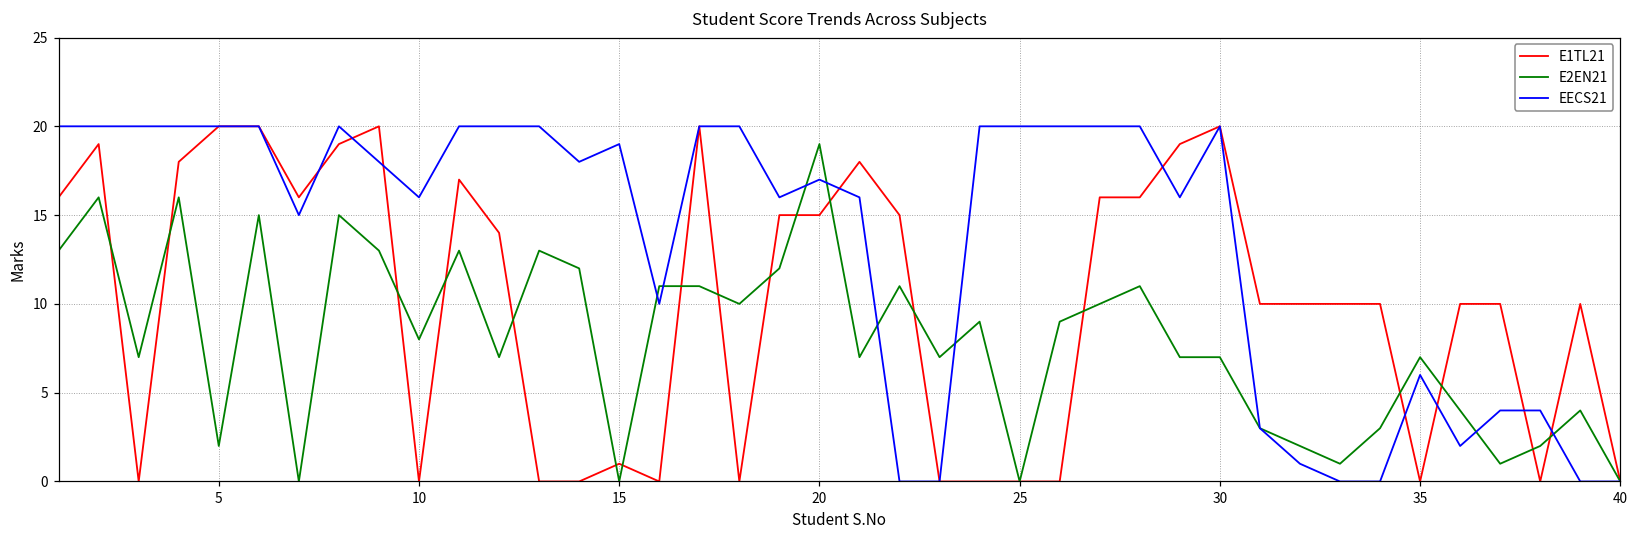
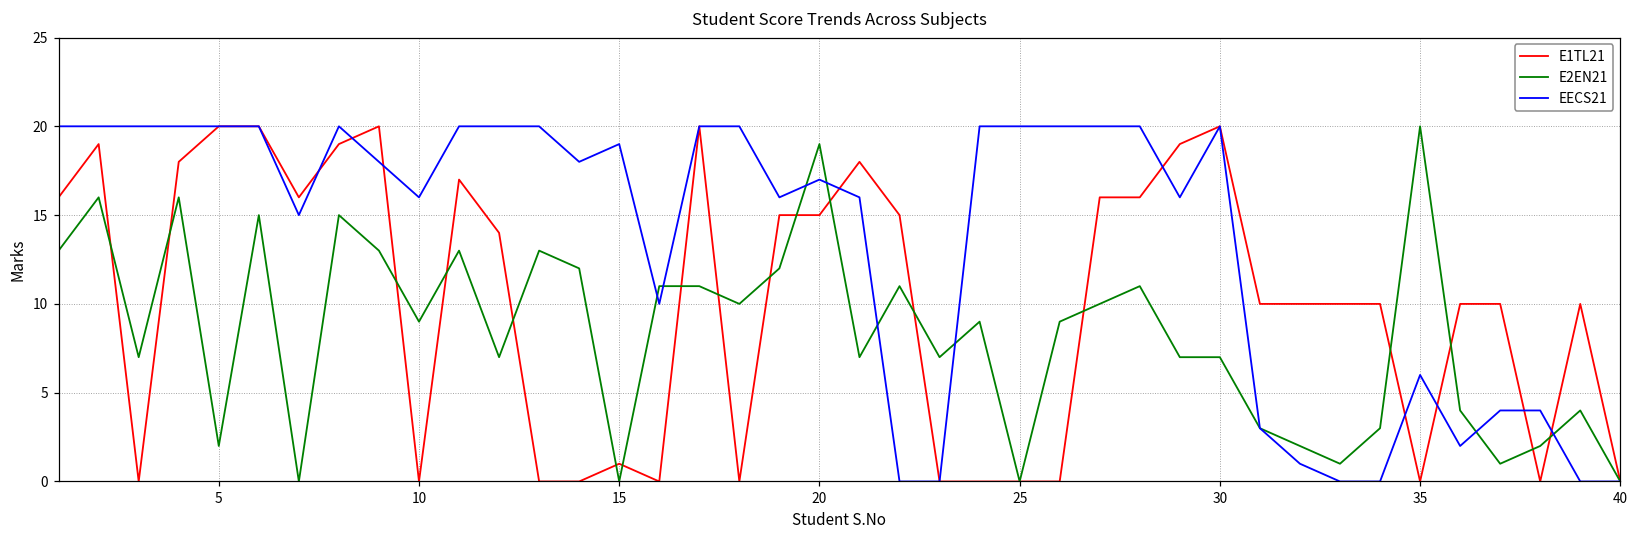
  {
    "E1TL21": {
      "10": 0,
      "15": 1,
      "20": 15,
      "35": 0
    },
    "E2EN21": {
      "5": 2,
-     "10": 8,
+     "10": 9,
      "15": 0,
      "20": 19,
      "30": 7,
-     "35": 7
+     "35": 20
    },
    "EECS21": {
      "10": 16,
      "15": 19,
      "20": 17,
      "25": 20,
      "35": 6
    }
  }
